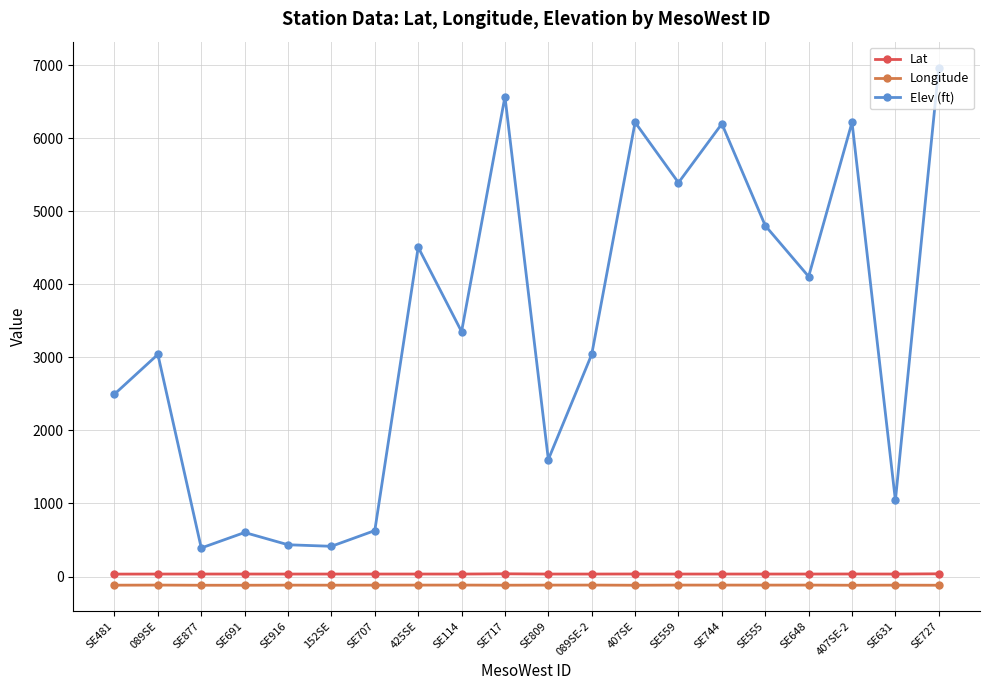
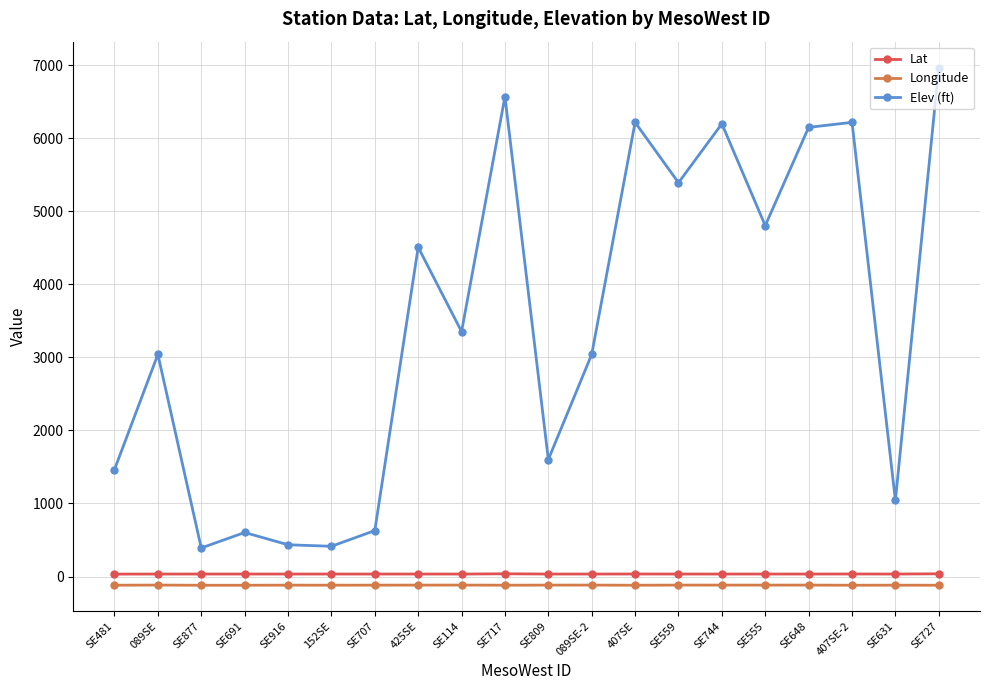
  {
    "Elev (ft)": {
-     "SE481": 2500,
+     "SE481": 1500,
      "089SE": 3000,
      "SE877": 400,
      "SE691": 600,
      "SE916": 400,
      "152SE": 400,
      "SE707": 600,
      "425SE": 4500,
      "SE114": 3400,
      "SE717": 6600,
      "SE809": 1600,
      "089SE-2": 3000,
      "407SE": 6200,
      "SE559": 5400,
      "SE744": 6200,
      "SE555": 4800,
-     "SE648": 4100,
+     "SE648": 6100,
      "407SE-2": 6200,
      "SE631": 1000
    }
  }
